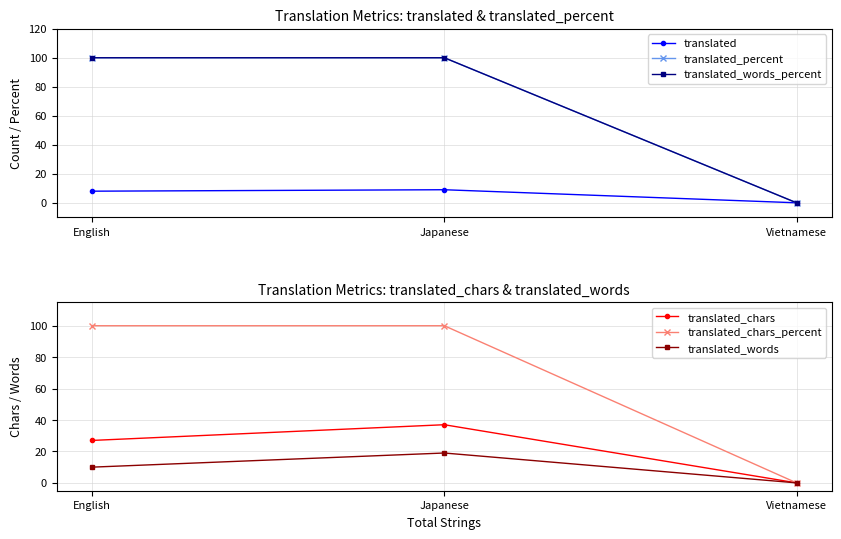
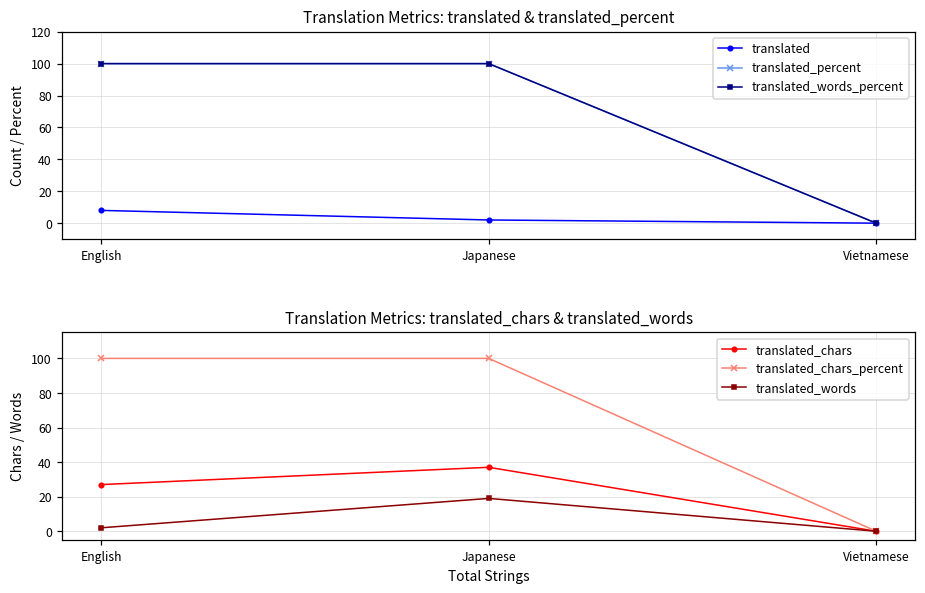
  {
    "Translation Metrics: translated & translated_percent": {
      "translated": {
        "English": 8,
-       "Japanese": 9
+       "Japanese": 2
      },
      "translated_words_percent": {
        "English": 100,
        "Japanese": 100
      }
    },
    "Translation Metrics: translated_chars & translated_words": {
      "translated_chars": {
        "English": 27,
        "Japanese": 37
      },
      "translated_chars_percent": {
        "English": 100,
        "Japanese": 100
      },
      "translated_words": {
-       "English": 10,
+       "English": 2,
        "Japanese": 19
      }
    }
  }
